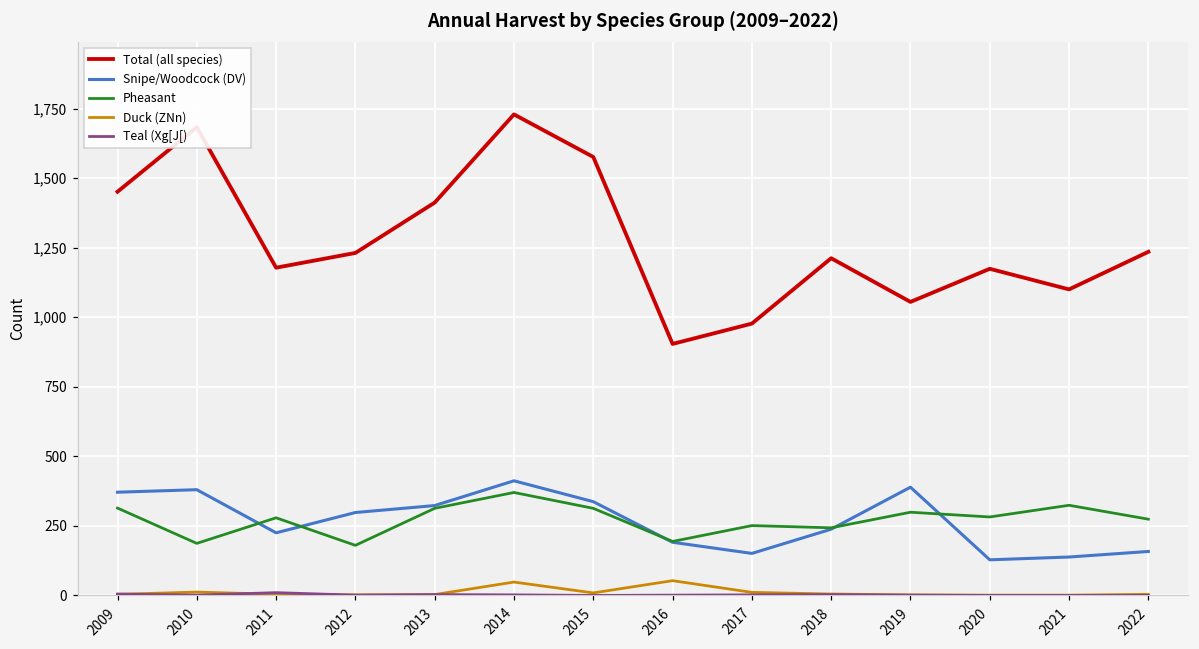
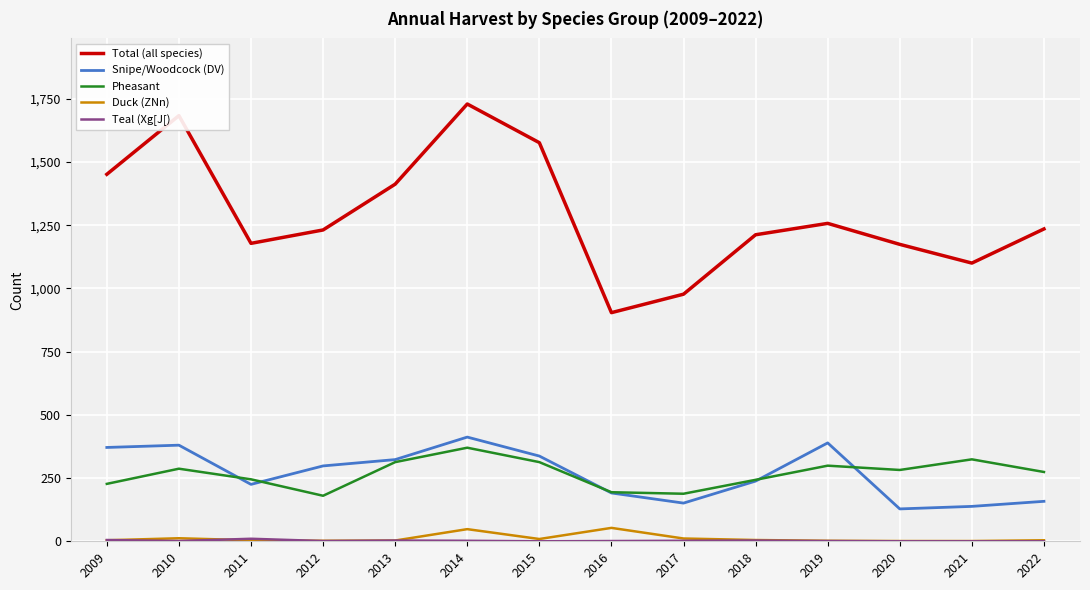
  {
    "Total (all species)": {
      "2009": "1,450",
      "2011": "1,180",
      "2012": "1,230",
      "2013": "1,410",
      "2014": "1,730",
      "2015": "1,580",
      "2016": "900",
      "2017": "980",
      "2018": "1,210",
-     "2019": "1,060",
+     "2019": "1,260",
      "2020": "1,170",
      "2021": "1,100",
      "2022": "1,240"
    },
    "Snipe/Woodcock (DV)": {
      "2009": "370",
      "2010": "380",
      "2011": "230",
      "2012": "300",
      "2014": "410",
      "2015": "340",
      "2017": "150",
      "2019": "390",
      "2020": "130",
      "2021": "140",
      "2022": "160"
    },
    "Pheasant": {
-     "2009": "310",
-     "2010": "190",
-     "2011": "280",
+     "2009": "230",
+     "2010": "290",
+     "2011": "250",
      "2012": "180",
      "2014": "370",
      "2015": "310",
-     "2017": "250",
+     "2017": "190",
      "2019": "300",
      "2020": "280",
      "2021": "320",
      "2022": "270"
    },
    "Duck (ZNn)": {
      "2010": "10",
      "2014": "50",
      "2016": "50"
    },
    "Teal (Xg[J[)": {
      "2010": "0",
      "2014": "0",
      "2016": "0"
    }
  }
